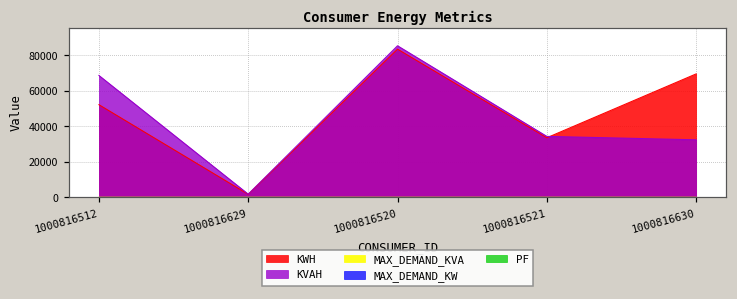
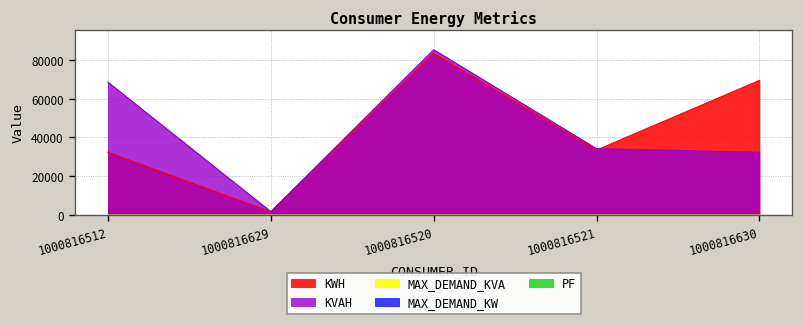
  {
    "KWH": {
-     "1000816512": 52000,
+     "1000816512": 32000,
      "1000816520": 83000,
      "1000816630": 69000
    },
    "KVAH": {
      "1000816512": 69000,
      "1000816520": 85000,
      "1000816630": 32000
    },
    "PF": {
      "1000816512": 0,
      "1000816629": 0,
      "1000816520": 0,
      "1000816521": 0,
      "1000816630": 0
    }
  }
